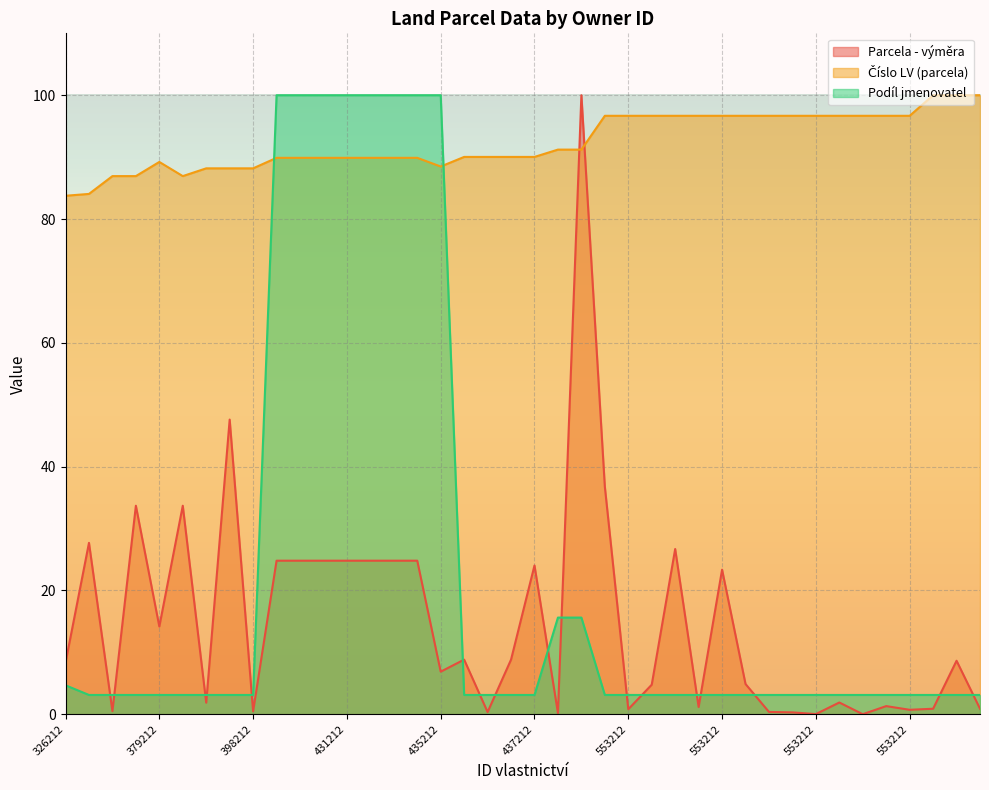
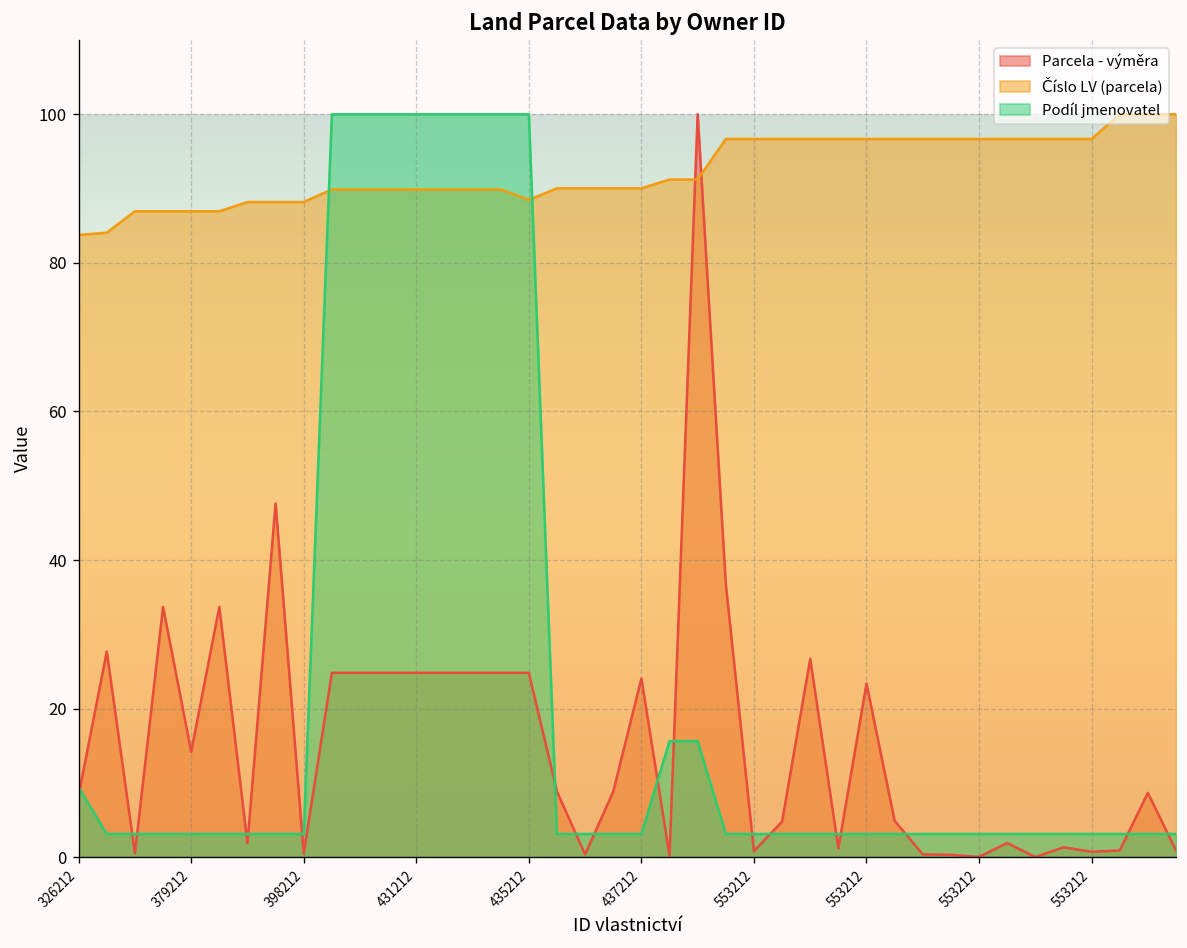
  {
    "Parcela - výměra": {
      "326212": 8,
      "379212": 14,
      "398212": 0,
      "431212": 25,
-     "435212": 7,
+     "435212": 25,
      "437212": 24
    },
    "Číslo LV (parcela)": {
      "326212": 84,
-     "379212": 89,
+     "379212": 87,
      "398212": 88,
      "431212": 90,
      "435212": 88,
      "437212": 90
    },
    "Podíl jmenovatel": {
-     "326212": 5,
+     "326212": 9,
      "379212": 3,
      "398212": 3,
      "431212": 100,
      "435212": 100,
      "437212": 3
    }
  }
